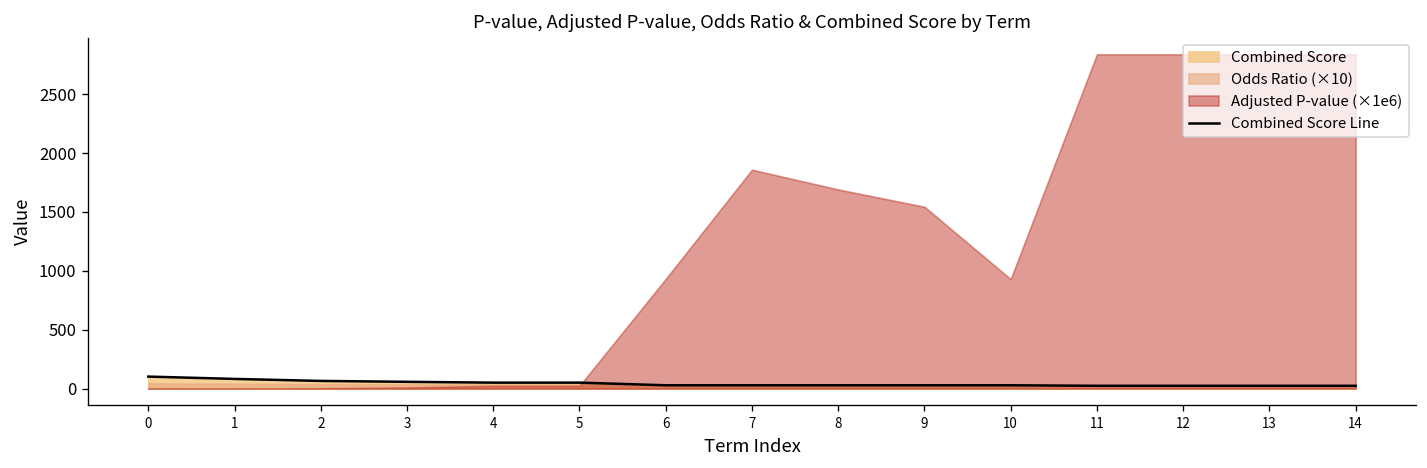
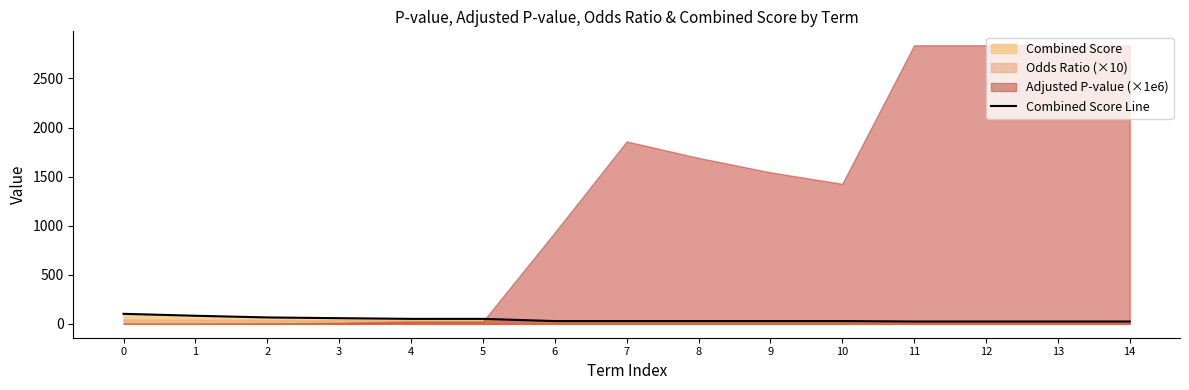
  {
    "Adjusted P-value (×1e6)": {
      "6": 900,
      "7": 1900,
      "8": 1700,
      "9": 1500,
-     "10": 900,
+     "10": 1400,
      "11": 2800,
      "12": 2800
    }
  }
